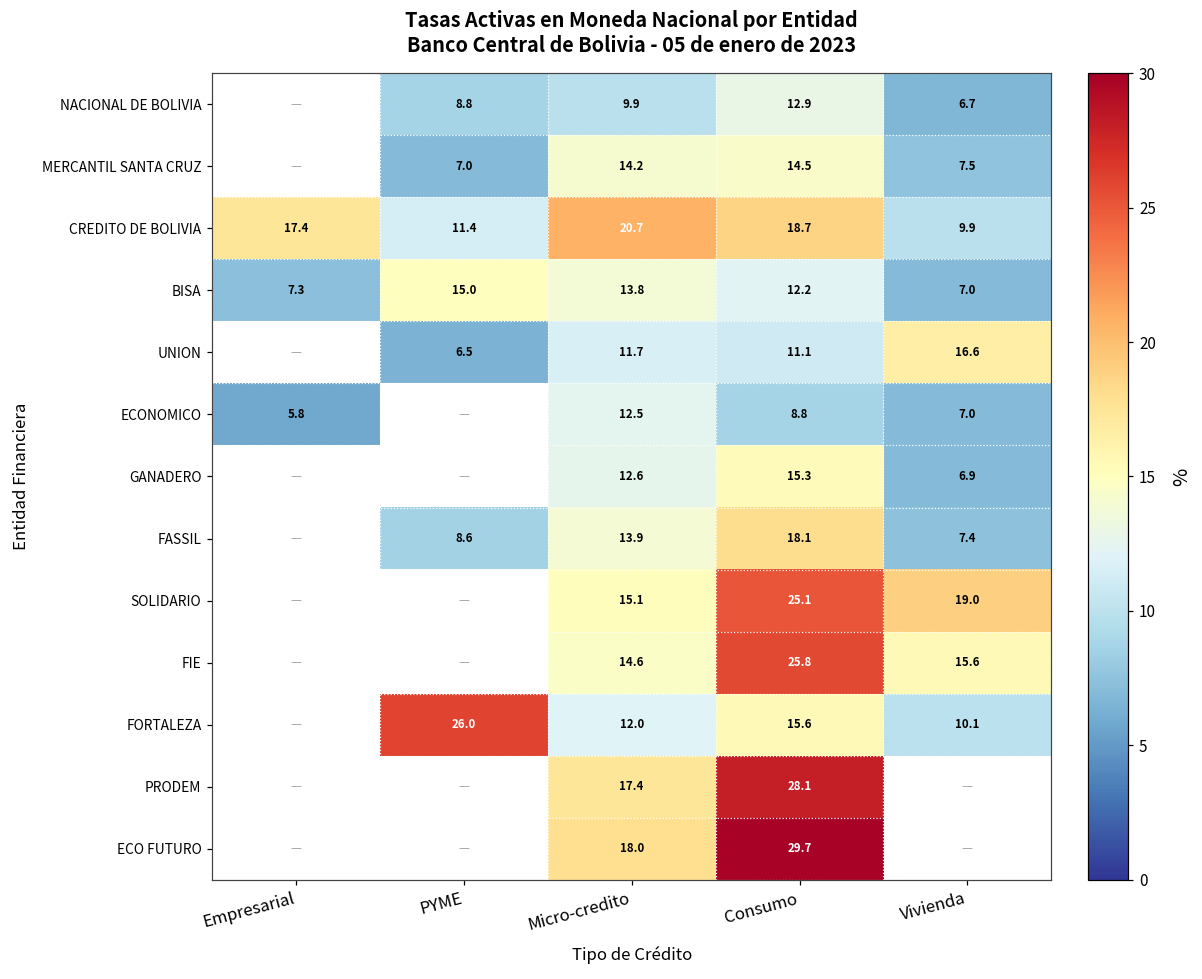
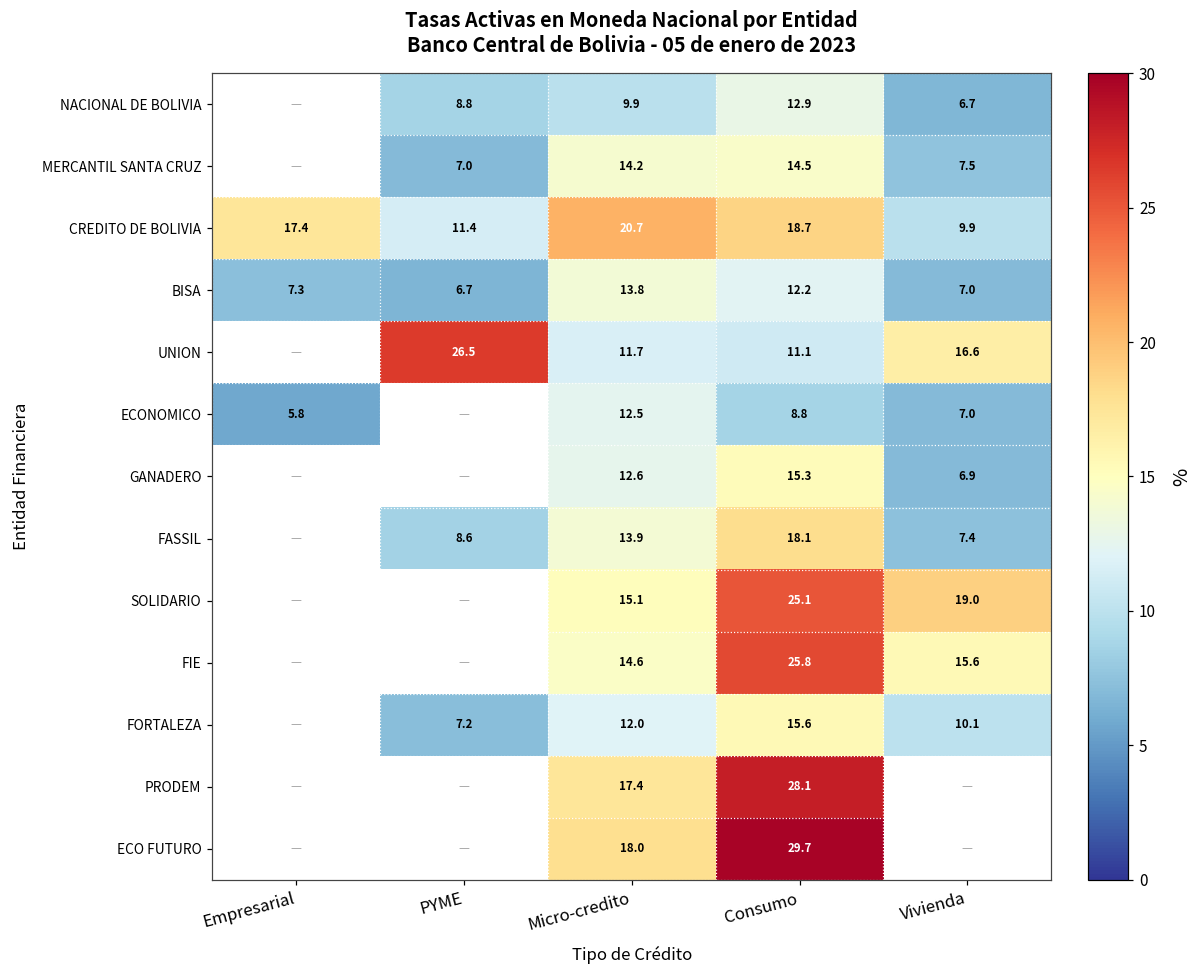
  {
    "NACIONAL DE BOLIVIA": {
      "PYME": 8.8,
      "Micro-credito": 9.9,
      "Consumo": 12.9,
      "Vivienda": 6.7
    },
    "MERCANTIL SANTA CRUZ": {
      "PYME": 7.0,
      "Micro-credito": 14.2,
      "Consumo": 14.5,
      "Vivienda": 7.5
    },
    "CREDITO DE BOLIVIA": {
      "Empresarial": 17.4,
      "PYME": 11.4,
      "Micro-credito": 20.7,
      "Consumo": 18.7,
      "Vivienda": 9.9
    },
    "BISA": {
      "Empresarial": 7.3,
-     "PYME": 15.0,
+     "PYME": 6.7,
      "Micro-credito": 13.8,
      "Consumo": 12.2,
      "Vivienda": 7.0
    },
    "UNION": {
-     "PYME": 6.5,
+     "PYME": 26.5,
      "Micro-credito": 11.7,
      "Consumo": 11.1,
      "Vivienda": 16.6
    },
    "ECONOMICO": {
      "Empresarial": 5.8,
      "Micro-credito": 12.5,
      "Consumo": 8.8,
      "Vivienda": 7.0
    },
    "GANADERO": {
      "Micro-credito": 12.6,
      "Consumo": 15.3,
      "Vivienda": 6.9
    },
    "FASSIL": {
      "PYME": 8.6,
      "Micro-credito": 13.9,
      "Consumo": 18.1,
      "Vivienda": 7.4
    },
    "SOLIDARIO": {
      "Micro-credito": 15.1,
      "Consumo": 25.1,
      "Vivienda": 19.0
    },
    "FIE": {
      "Micro-credito": 14.6,
      "Consumo": 25.8,
      "Vivienda": 15.6
    },
    "FORTALEZA": {
-     "PYME": 26.0,
+     "PYME": 7.2,
      "Micro-credito": 12.0,
      "Consumo": 15.6,
      "Vivienda": 10.1
    },
    "PRODEM": {
      "Micro-credito": 17.4,
      "Consumo": 28.1
    },
    "ECO FUTURO": {
      "Micro-credito": 18.0,
      "Consumo": 29.7
    }
  }
